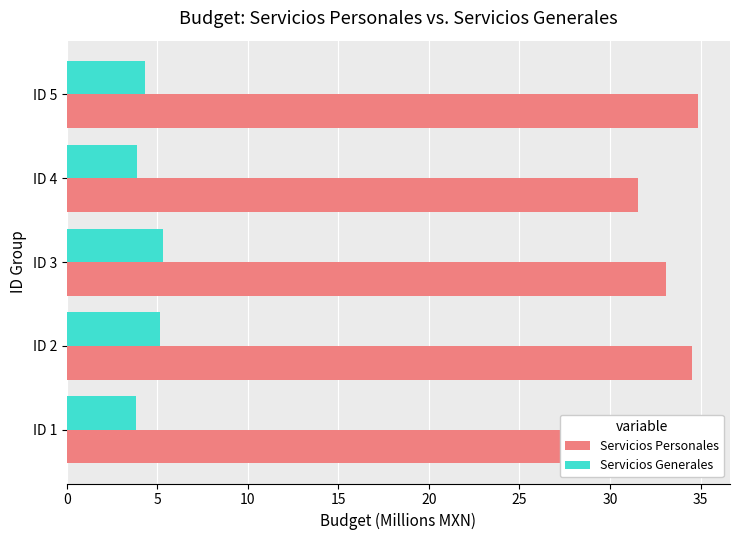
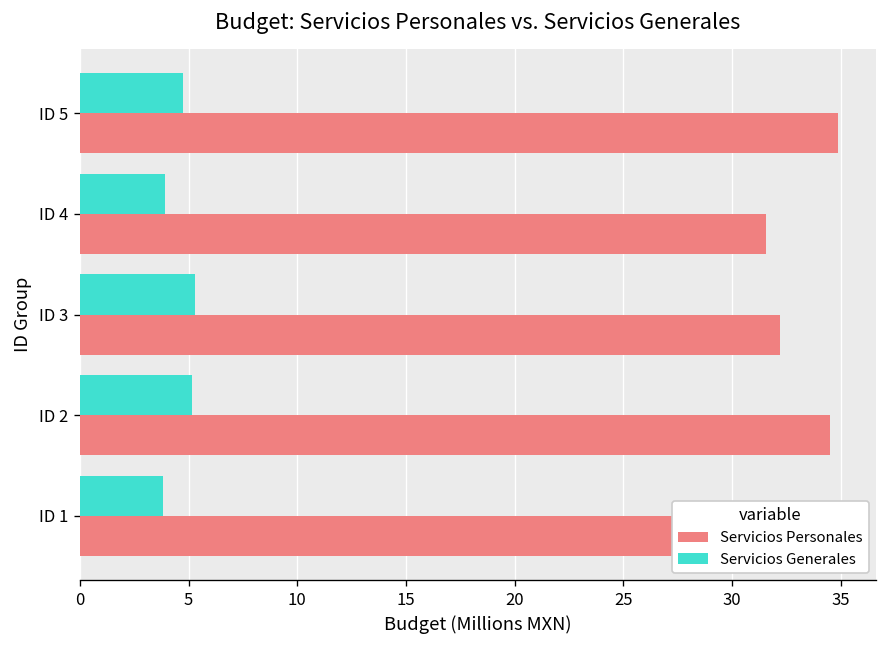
  {
    "Servicios Personales": {
      "ID 5": 34.9,
      "ID 4": 31.6,
-     "ID 3": 33.1,
+     "ID 3": 32.2,
      "ID 2": 34.5
    },
    "Servicios Generales": {
-     "ID 5": 4.3,
+     "ID 5": 4.8,
      "ID 4": 3.9,
      "ID 3": 5.3,
      "ID 2": 5.1,
      "ID 1": 3.8
    }
  }
